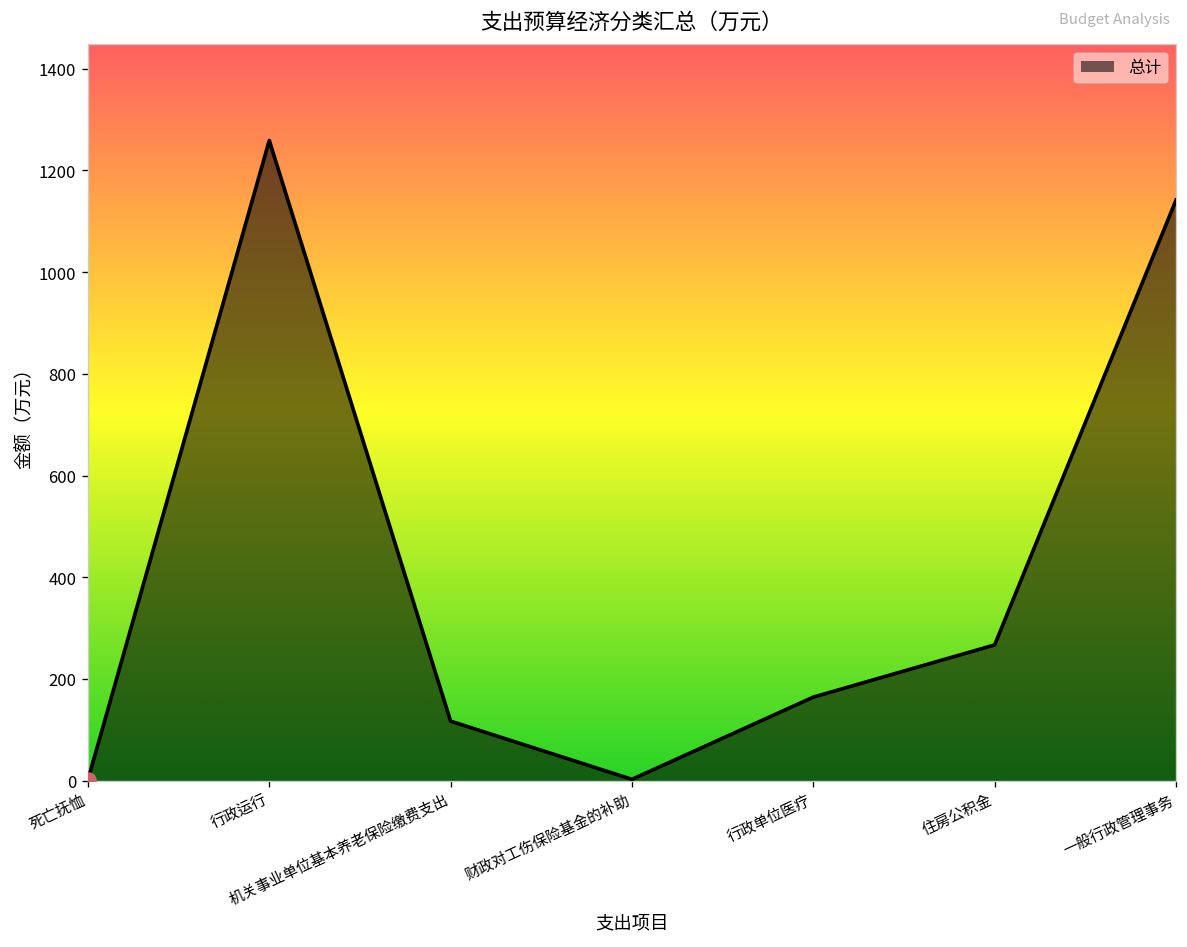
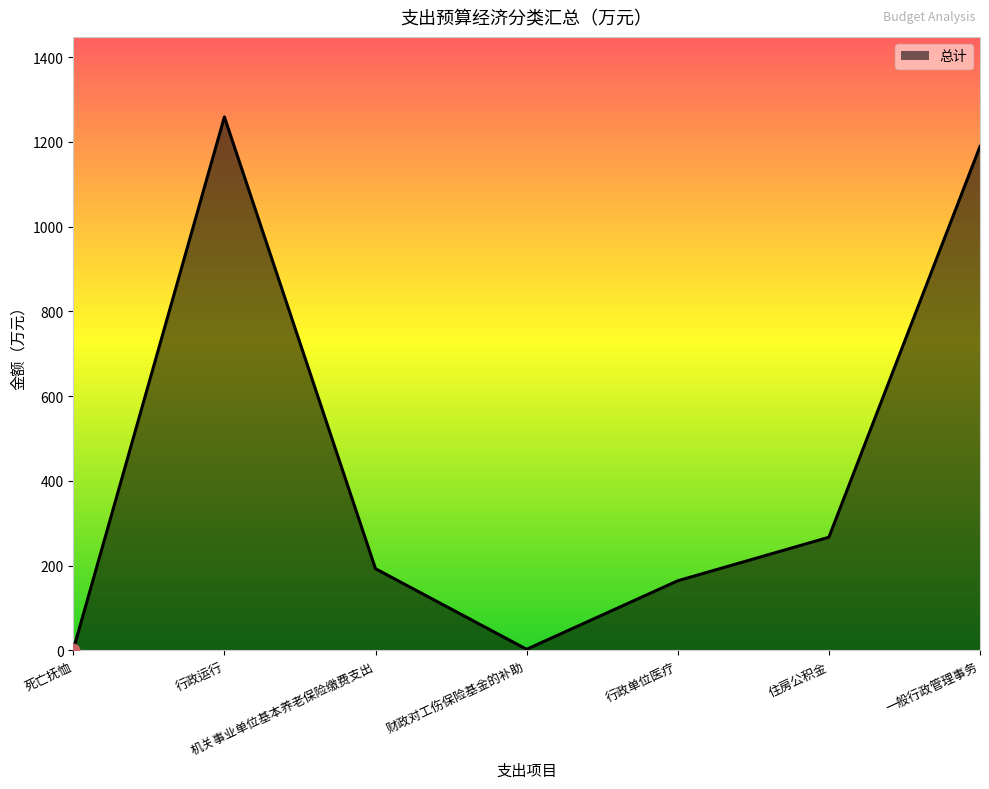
  {
    "总计": {
      "行政运行": 1260,
-     "机关事业单位基本养老保险缴费支出": 120,
+     "机关事业单位基本养老保险缴费支出": 190,
      "财政对工伤保险基金的补助": 0,
      "行政单位医疗": 160,
      "住房公积金": 270,
-     "一般行政管理事务": 1140
+     "一般行政管理事务": 1190
    }
  }
